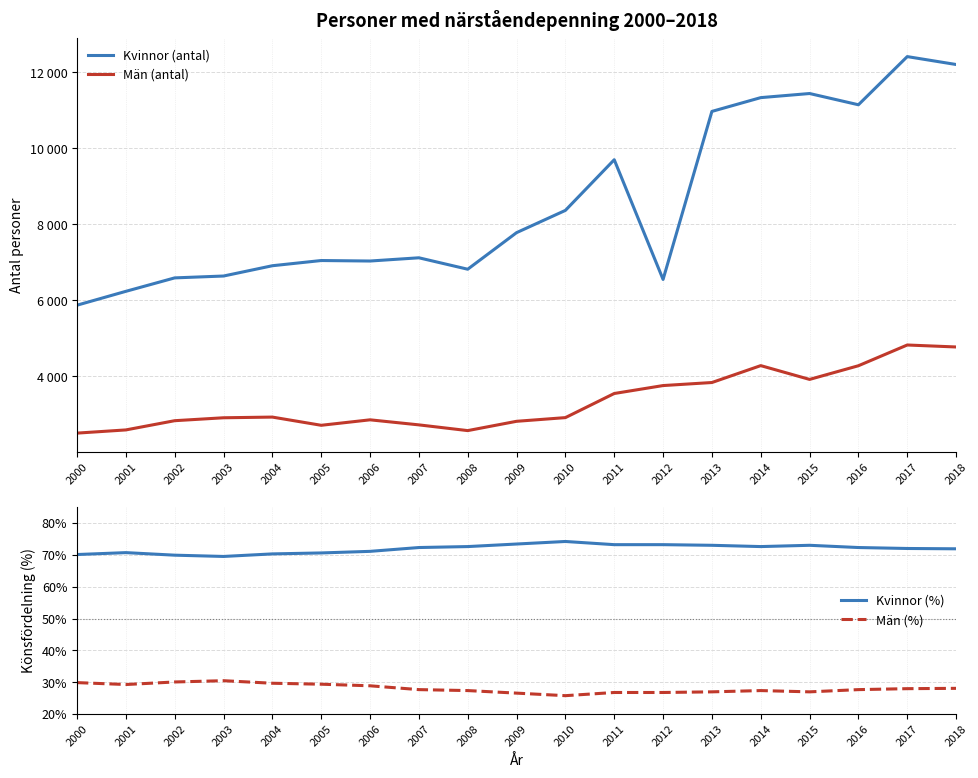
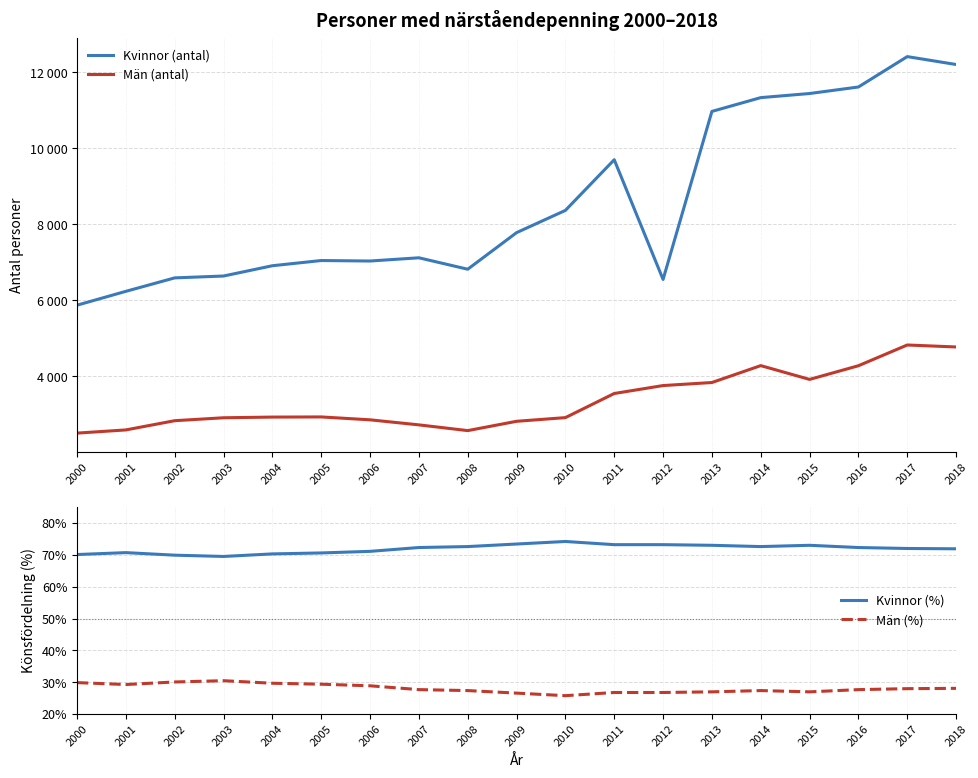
  {
    "Personer med närståendepenning 2000–2018": {
      "Kvinnor (antal)": {
        "2000": 5900,
        "2001": 6200,
        "2002": 6600,
        "2003": 6600,
        "2004": 6900,
        "2005": 7000,
        "2006": 7000,
        "2007": 7100,
        "2008": 6800,
        "2009": 7800,
        "2010": 8400,
        "2011": 9700,
        "2012": 6600,
        "2013": 11000,
        "2014": 11300,
        "2015": 11400,
-       "2016": 11200,
+       "2016": 11600,
        "2017": 12400,
        "2018": 12200
      },
      "Män (antal)": {
        "2000": 2500,
        "2001": 2600,
        "2002": 2800,
        "2003": 2900,
        "2004": 2900,
-       "2005": 2700,
+       "2005": 2900,
        "2006": 2900,
        "2007": 2700,
        "2008": 2600,
        "2009": 2800,
        "2010": 2900,
        "2011": 3500,
        "2012": 3800,
        "2013": 3800,
        "2014": 4300,
        "2015": 3900,
        "2016": 4300,
        "2017": 4800,
        "2018": 4800
      }
    }
  }
